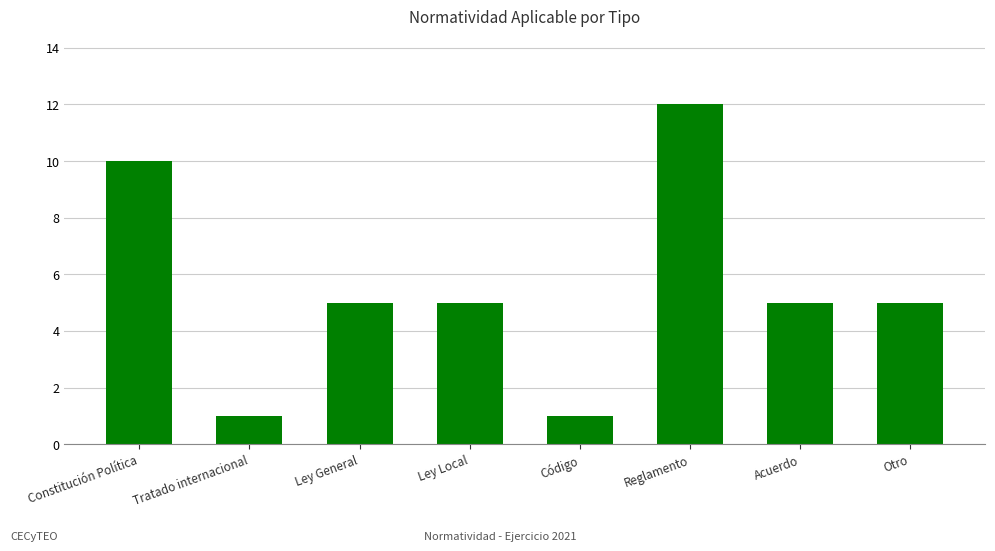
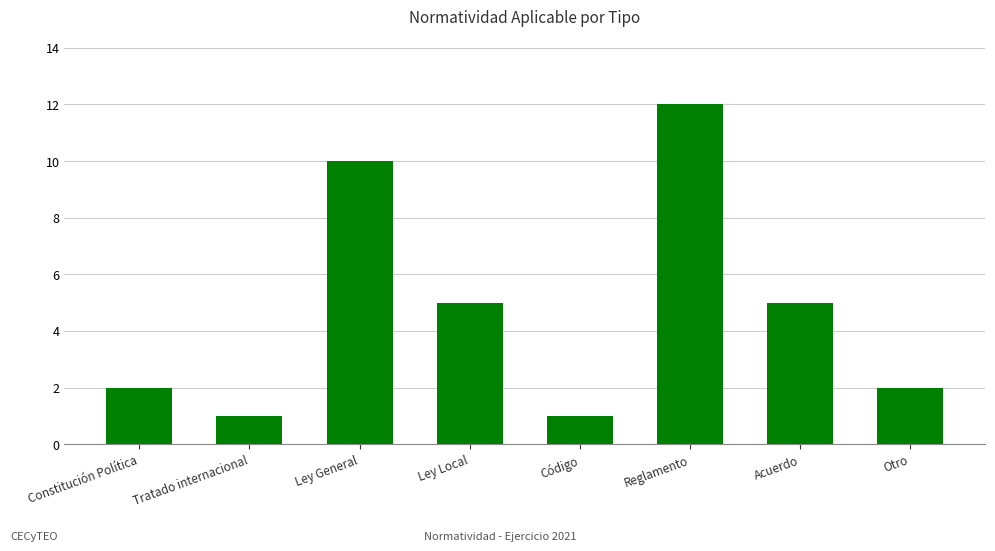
  {
-   "Constitución Política": 10,
+   "Constitución Política": 2,
    "Tratado internacional": 1,
-   "Ley General": 5,
+   "Ley General": 10,
    "Ley Local": 5,
    "Código": 1,
    "Reglamento": 12,
    "Acuerdo": 5,
-   "Otro": 5
+   "Otro": 2
  }
